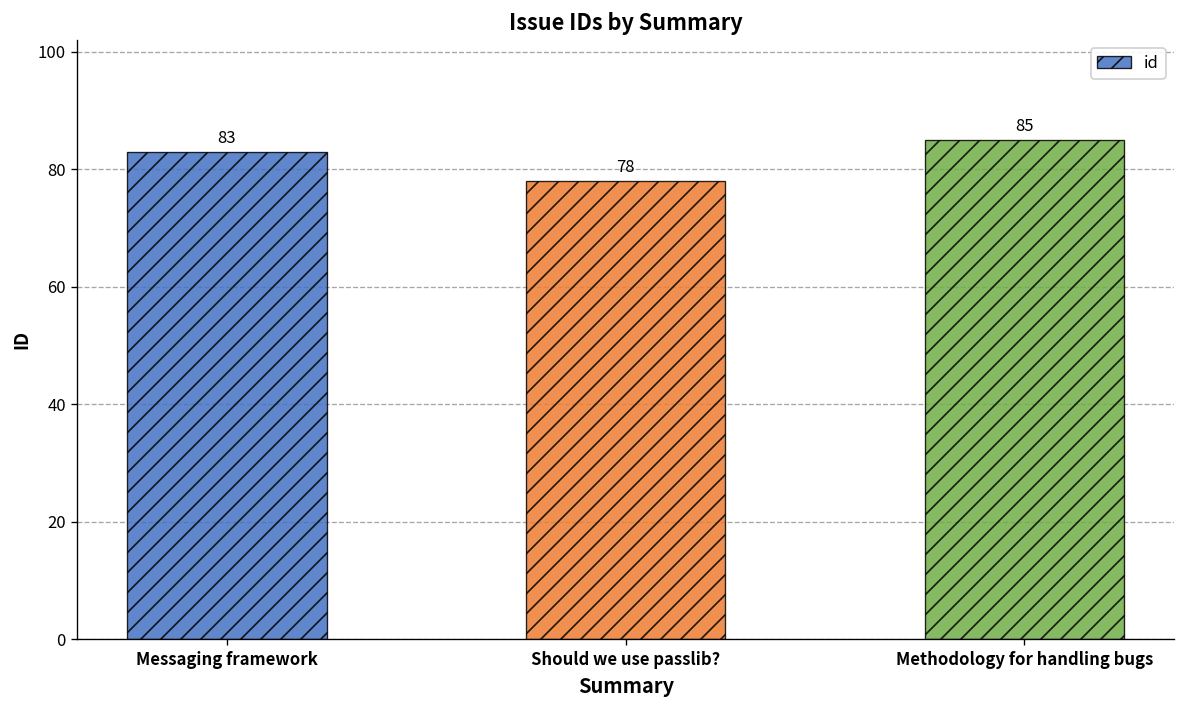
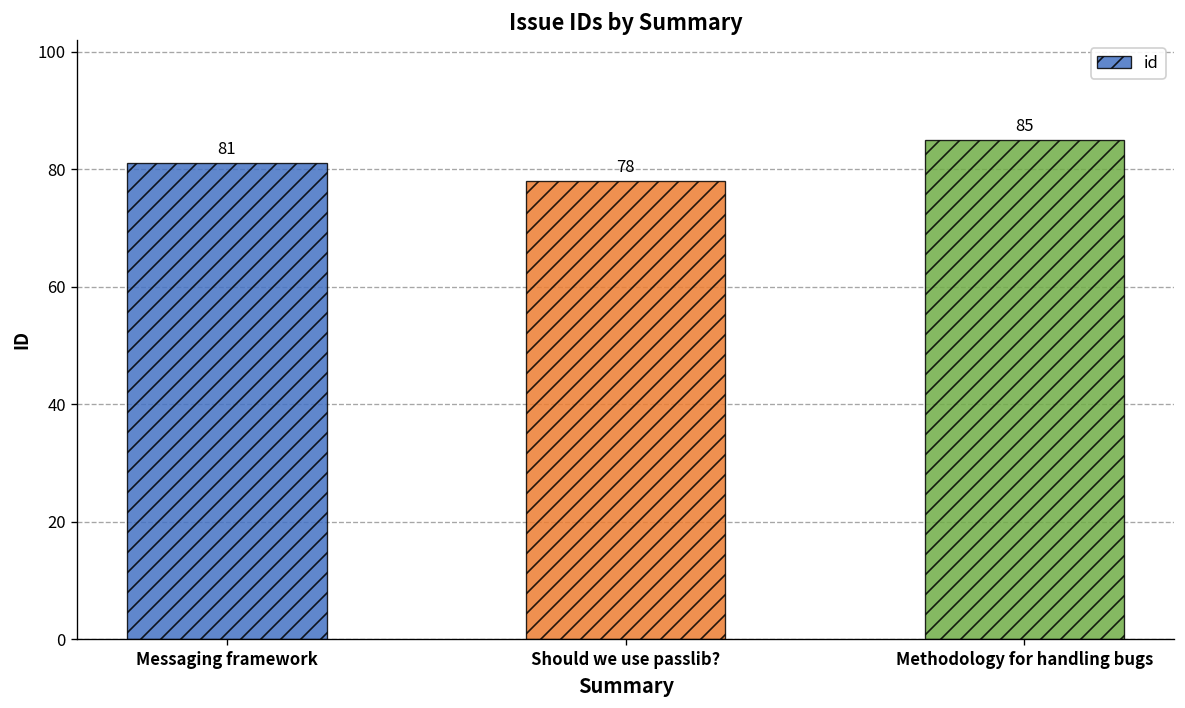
  {
-   "Messaging framework": 83,
+   "Messaging framework": 81,
    "Should we use passlib?": 78,
    "Methodology for handling bugs": 85
  }
